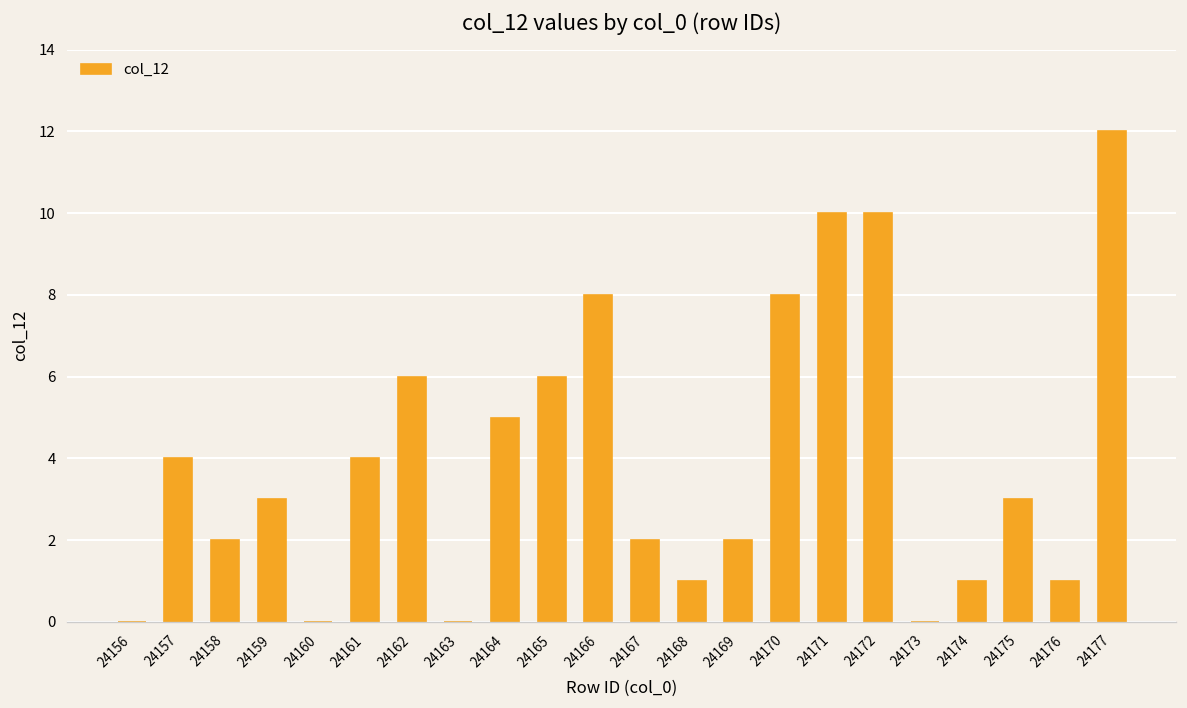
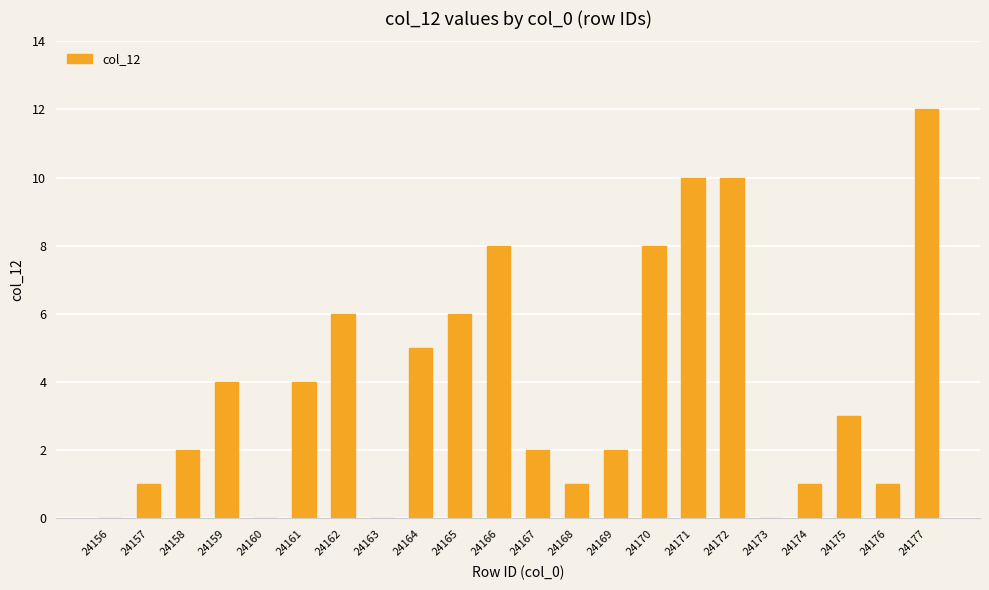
  {
    "24156": 0,
-   "24157": 4,
+   "24157": 1,
    "24158": 2,
-   "24159": 3,
+   "24159": 4,
    "24160": 0,
    "24161": 4,
    "24162": 6,
    "24163": 0,
    "24164": 5,
    "24165": 6,
    "24166": 8,
    "24167": 2,
    "24168": 1,
    "24169": 2,
    "24170": 8,
    "24171": 10,
    "24172": 10,
    "24173": 0,
    "24174": 1,
    "24175": 3,
    "24176": 1,
    "24177": 12
  }
